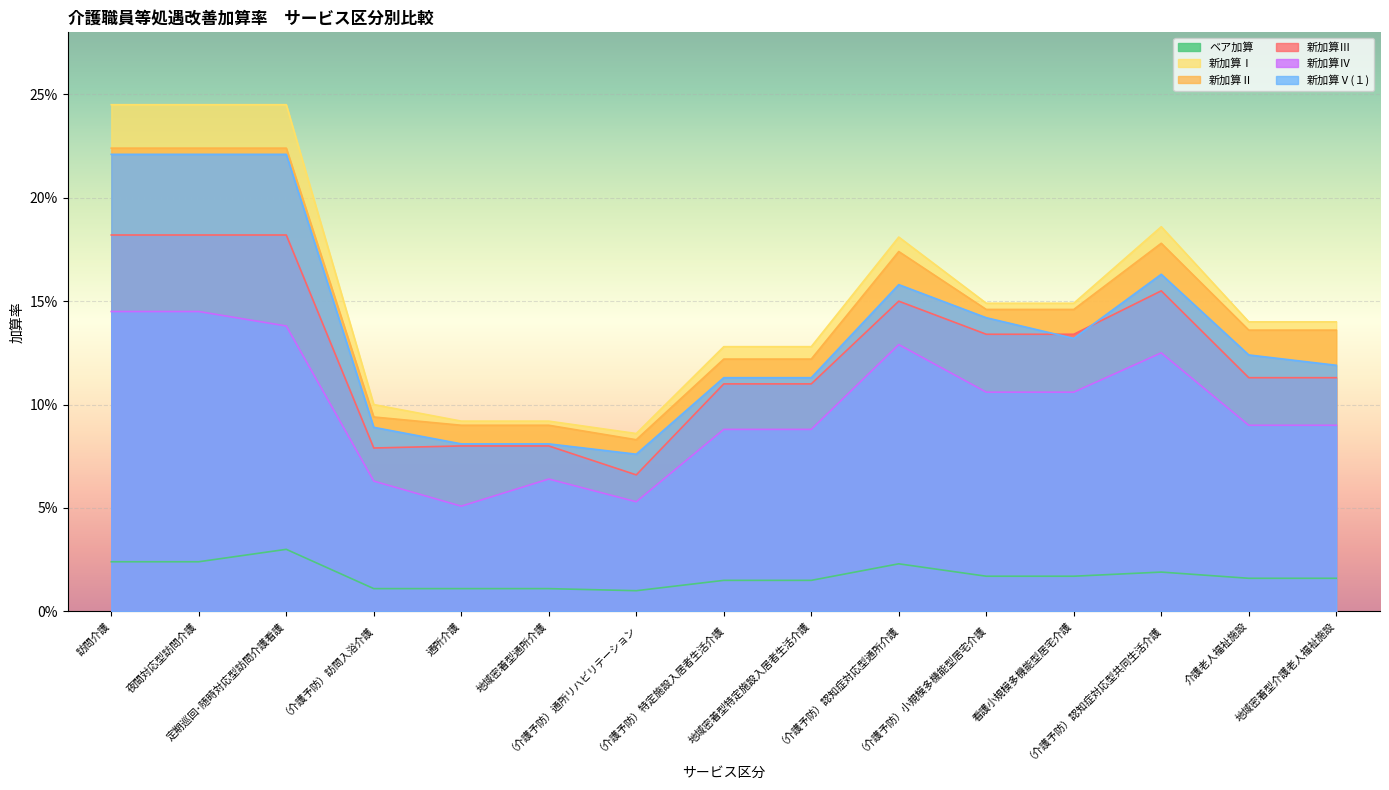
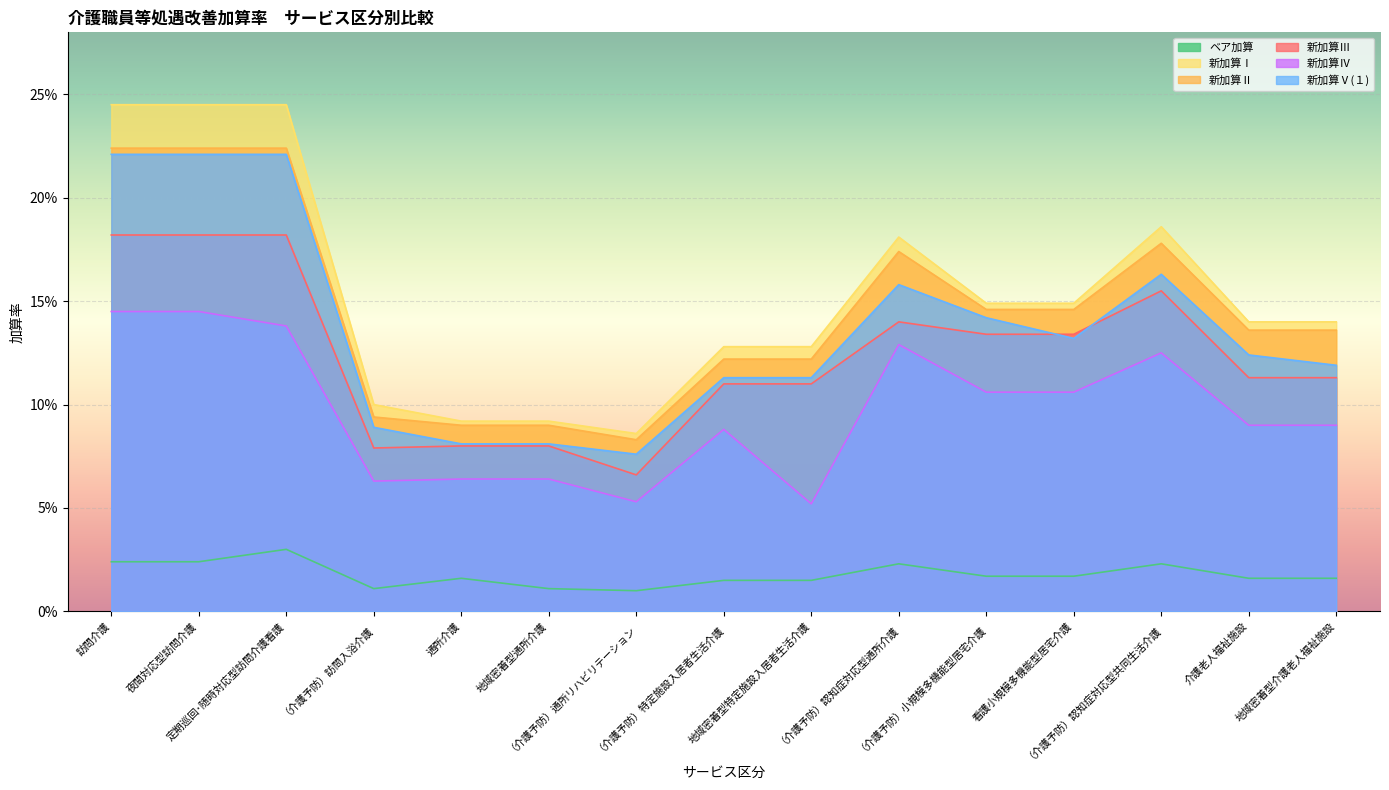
  {
    "ベア加算": {
      "訪問介護": "2.4%",
      "夜間対応型訪問介護": "2.4%",
      "定期巡回･随時対応型訪問介護看護": "3.0%",
      "（介護予防）訪問入浴介護": "1.1%",
-     "通所介護": "1.1%",
+     "通所介護": "1.6%",
      "地域密着型通所介護": "1.1%",
      "（介護予防）通所リハビリテーション": "1.0%",
      "（介護予防）特定施設入居者生活介護": "1.5%",
      "地域密着型特定施設入居者生活介護": "1.5%",
      "（介護予防）認知症対応型通所介護": "2.3%",
      "（介護予防）小規模多機能型居宅介護": "1.7%",
      "看護小規模多機能型居宅介護": "1.7%",
-     "（介護予防）認知症対応型共同生活介護": "1.9%",
+     "（介護予防）認知症対応型共同生活介護": "2.3%",
      "介護老人福祉施設": "1.6%",
      "地域密着型介護老人福祉施設": "1.6%"
    },
    "新加算Ⅲ": {
      "訪問介護": "18.2%",
      "夜間対応型訪問介護": "18.2%",
      "定期巡回･随時対応型訪問介護看護": "18.2%",
      "（介護予防）訪問入浴介護": "7.9%",
      "（介護予防）通所リハビリテーション": "6.6%",
      "（介護予防）特定施設入居者生活介護": "11.0%",
      "地域密着型特定施設入居者生活介護": "11.0%",
-     "（介護予防）認知症対応型通所介護": "15.0%",
+     "（介護予防）認知症対応型通所介護": "14.0%",
      "（介護予防）小規模多機能型居宅介護": "13.4%",
      "看護小規模多機能型居宅介護": "13.4%",
      "（介護予防）認知症対応型共同生活介護": "15.5%",
      "介護老人福祉施設": "11.3%",
      "地域密着型介護老人福祉施設": "11.3%"
    },
    "新加算Ⅳ": {
      "訪問介護": "14.5%",
      "夜間対応型訪問介護": "14.5%",
      "定期巡回･随時対応型訪問介護看護": "13.8%",
      "（介護予防）訪問入浴介護": "6.3%",
-     "通所介護": "5.1%",
+     "通所介護": "6.4%",
      "地域密着型通所介護": "6.4%",
      "（介護予防）通所リハビリテーション": "5.3%",
      "（介護予防）特定施設入居者生活介護": "8.8%",
-     "地域密着型特定施設入居者生活介護": "8.8%",
+     "地域密着型特定施設入居者生活介護": "5.2%",
      "（介護予防）認知症対応型通所介護": "12.9%",
      "（介護予防）小規模多機能型居宅介護": "10.6%",
      "看護小規模多機能型居宅介護": "10.6%",
      "（介護予防）認知症対応型共同生活介護": "12.5%",
      "介護老人福祉施設": "9.0%",
      "地域密着型介護老人福祉施設": "9.0%"
    },
    "新加算Ⅴ(１)": {
      "訪問介護": "22.1%",
      "夜間対応型訪問介護": "22.1%",
      "定期巡回･随時対応型訪問介護看護": "22.1%",
      "（介護予防）訪問入浴介護": "8.9%",
      "（介護予防）通所リハビリテーション": "7.6%",
      "（介護予防）特定施設入居者生活介護": "11.3%",
      "地域密着型特定施設入居者生活介護": "11.3%",
      "（介護予防）認知症対応型通所介護": "15.8%",
      "（介護予防）小規模多機能型居宅介護": "14.2%",
      "看護小規模多機能型居宅介護": "13.2%",
      "（介護予防）認知症対応型共同生活介護": "16.3%",
      "介護老人福祉施設": "12.4%",
      "地域密着型介護老人福祉施設": "11.9%"
    }
  }
